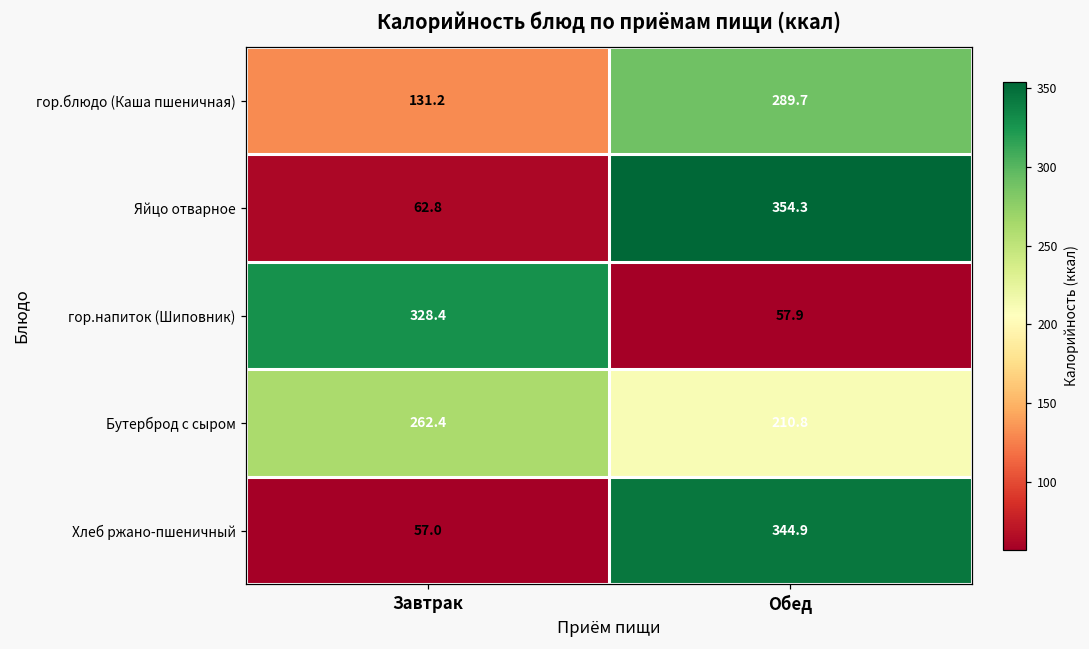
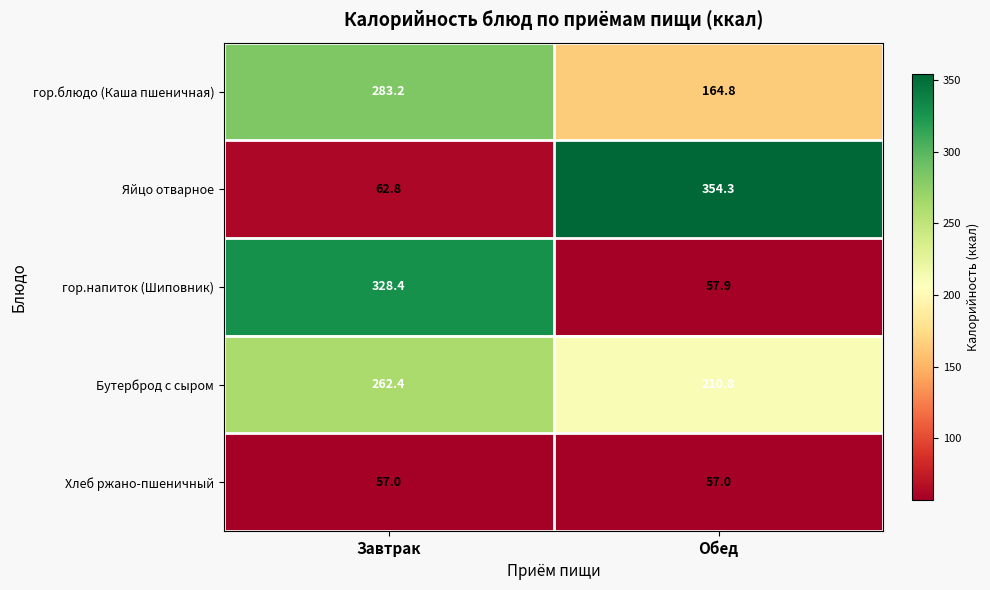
  {
    "гор.блюдо (Каша пшеничная)": {
-     "Завтрак": 131.2,
-     "Обед": 289.7
+     "Завтрак": 283.2,
+     "Обед": 164.8
    },
    "Яйцо отварное": {
      "Завтрак": 62.8,
      "Обед": 354.3
    },
    "гор.напиток (Шиповник)": {
      "Завтрак": 328.4,
      "Обед": 57.9
    },
    "Бутерброд с сыром": {
      "Завтрак": 262.4,
      "Обед": 210.8
    },
    "Хлеб ржано-пшеничный": {
      "Завтрак": 57.0,
-     "Обед": 344.9
+     "Обед": 57.0
    }
  }
